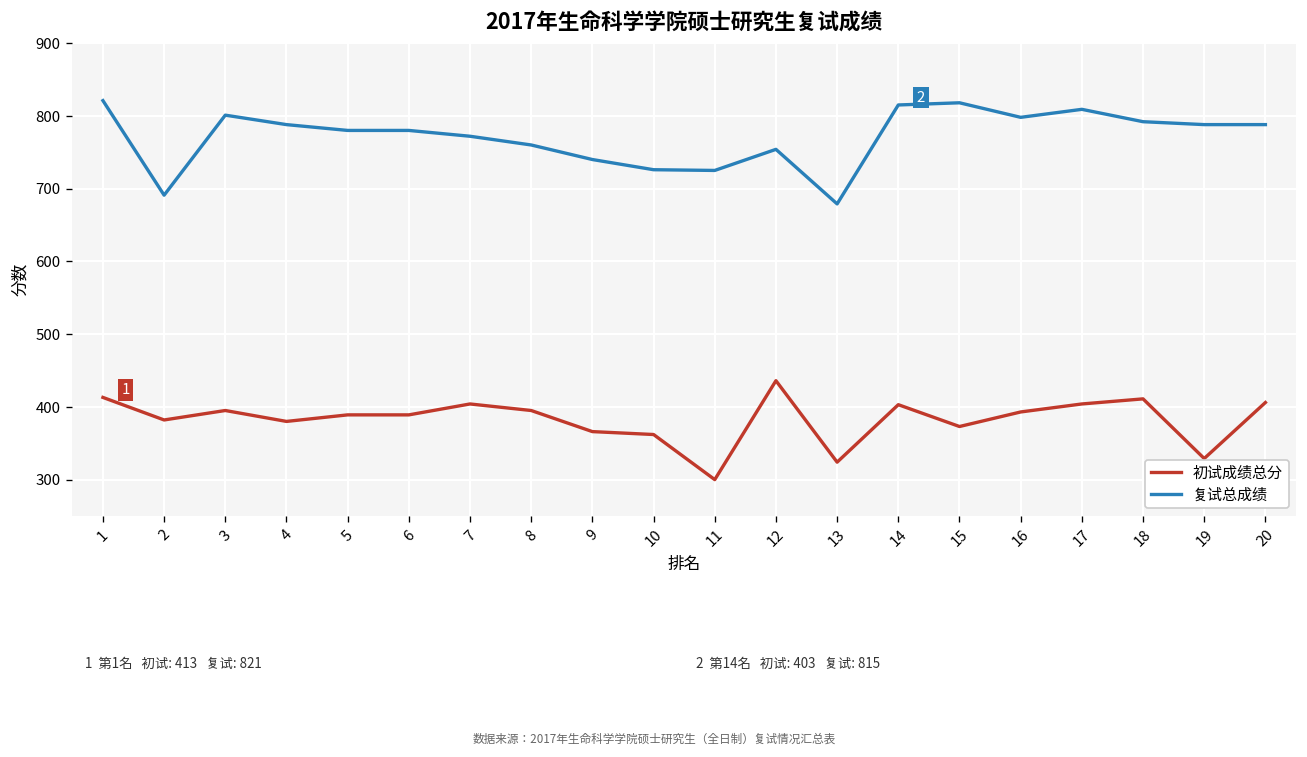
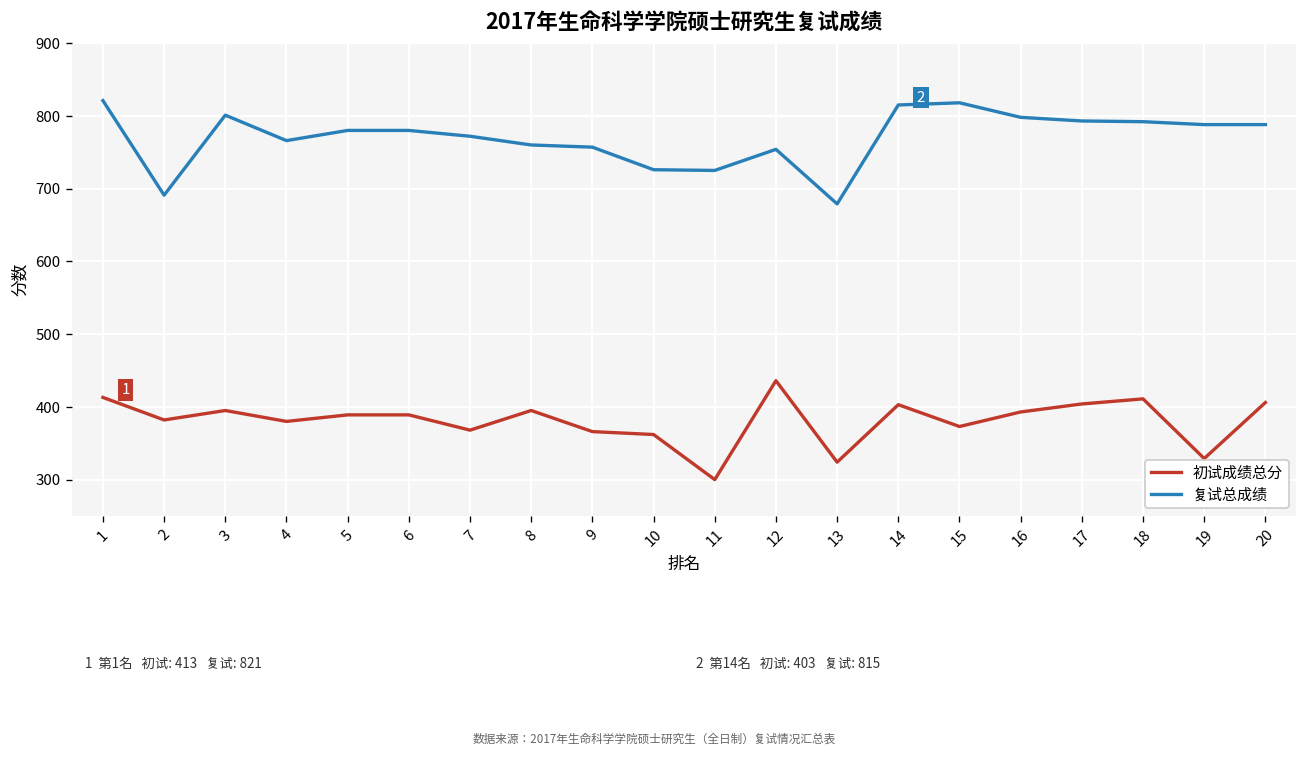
  {
    "初试成绩总分": {
      "2": 380,
      "3": 400,
      "4": 380,
      "5": 390,
      "6": 390,
-     "7": 400,
+     "7": 370,
      "8": 400,
      "9": 370,
      "10": 360,
      "11": 300,
      "12": 440,
      "13": 320,
      "14": 400,
      "15": 370,
      "16": 390,
      "17": 400,
      "18": 410,
      "20": 410
    },
    "复试总成绩": {
      "1": 820,
      "2": 690,
      "3": 800,
-     "4": 790,
+     "4": 770,
      "5": 780,
      "6": 780,
      "7": 770,
      "8": 760,
-     "9": 740,
+     "9": 760,
      "10": 730,
      "11": 730,
      "12": 750,
      "13": 680,
      "15": 820,
      "16": 800,
-     "17": 810,
+     "17": 790,
      "18": 790,
      "19": 790,
      "20": 790
    }
  }
